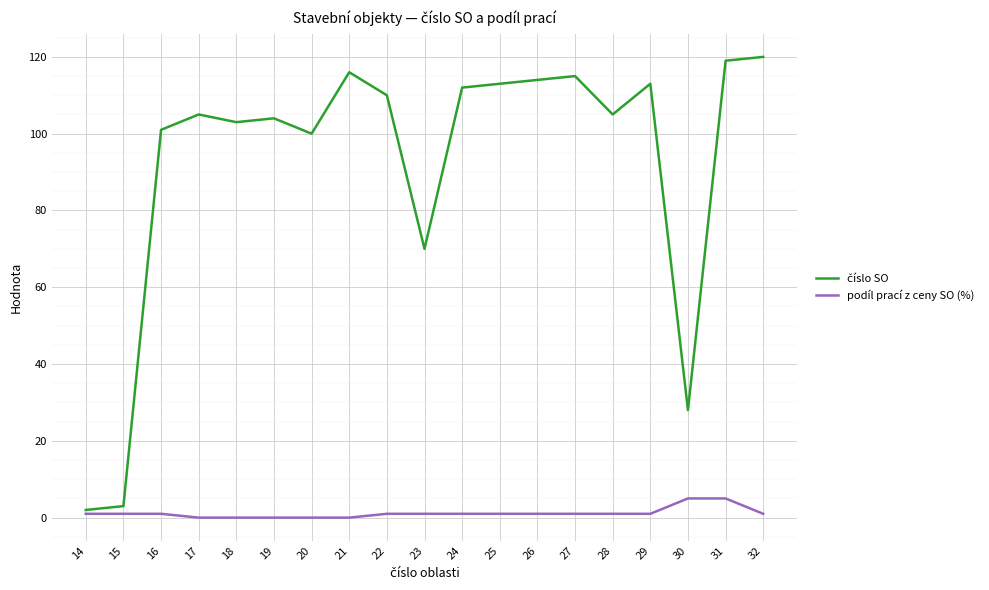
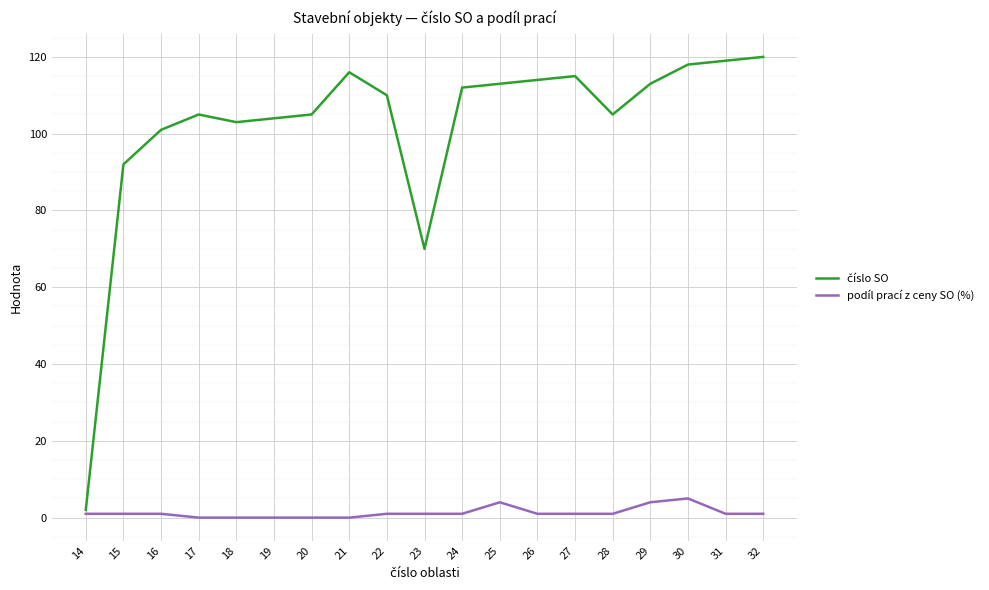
  {
    "číslo SO": {
      "14": 2,
-     "15": 3,
+     "15": 92,
      "16": 101,
      "17": 105,
      "18": 103,
      "19": 104,
-     "20": 100,
+     "20": 105,
      "21": 116,
      "22": 110,
      "23": 70,
      "24": 112,
      "25": 113,
      "26": 114,
      "27": 115,
      "28": 105,
      "29": 113,
-     "30": 28,
+     "30": 118,
      "31": 119,
      "32": 120
    },
    "podíl prací z ceny SO (%)": {
      "14": 1,
      "15": 1,
      "16": 1,
      "17": 0,
      "18": 0,
      "19": 0,
      "20": 0,
      "21": 0,
      "22": 1,
      "23": 1,
      "24": 1,
-     "25": 1,
+     "25": 4,
      "26": 1,
      "27": 1,
      "28": 1,
-     "29": 1,
+     "29": 4,
      "30": 5,
-     "31": 5,
+     "31": 1,
      "32": 1
    }
  }
